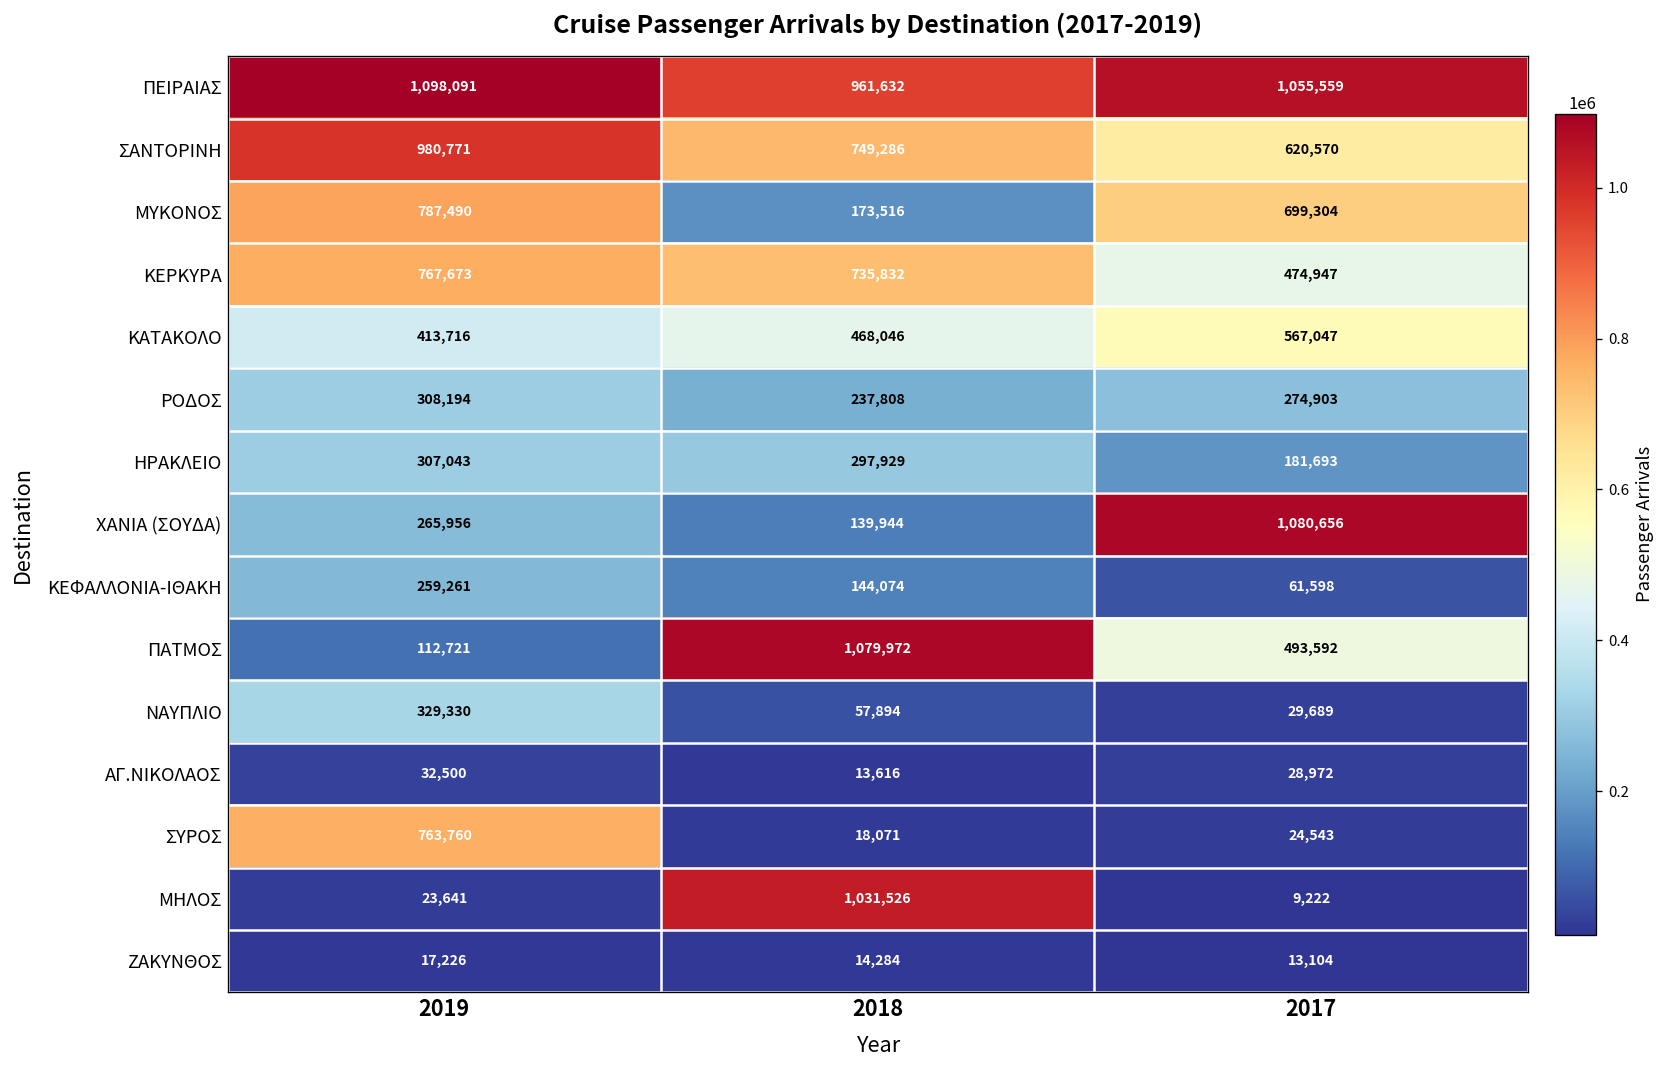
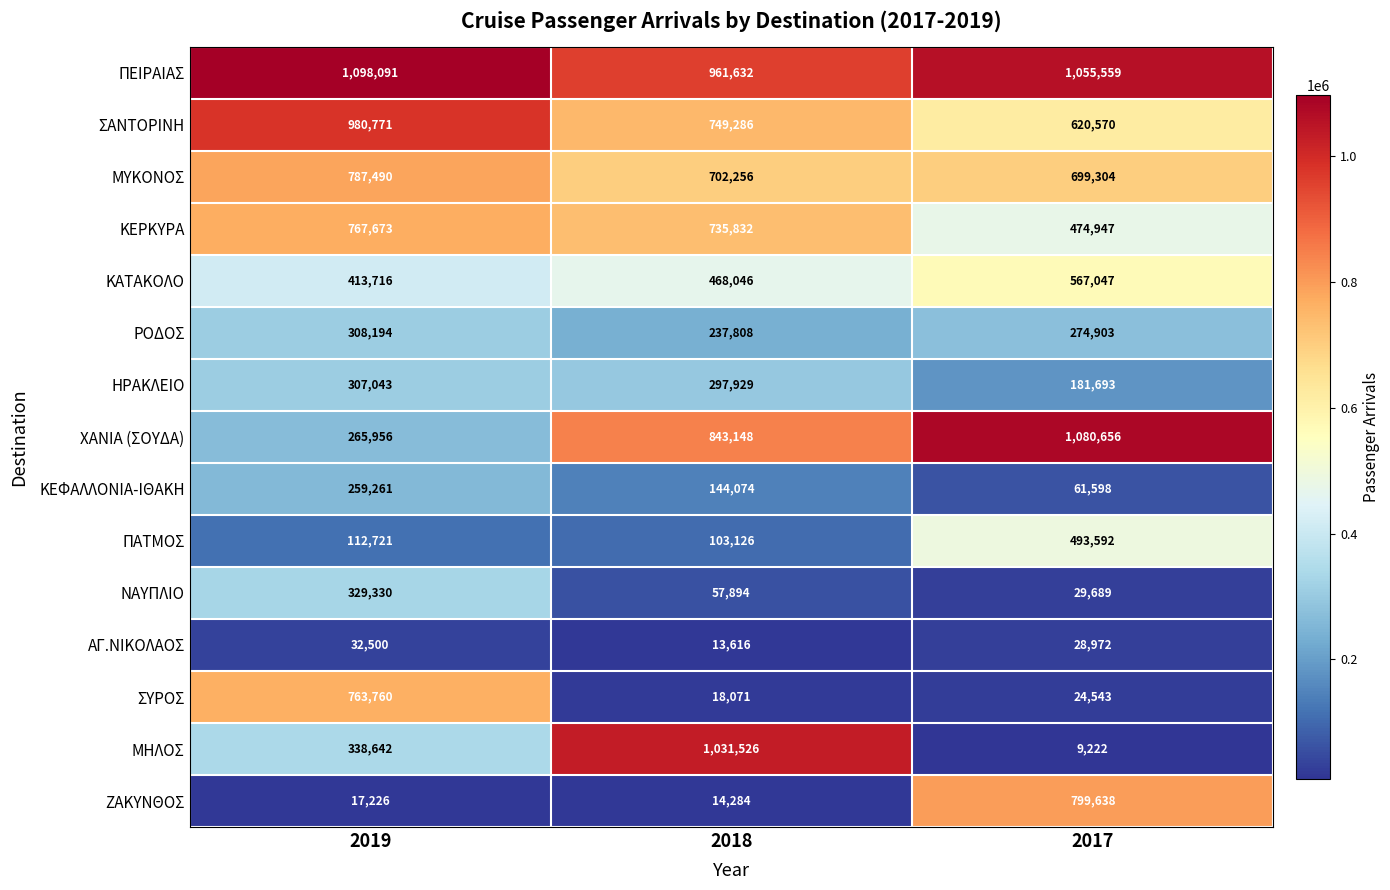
  {
    "ΠΕΙΡΑΙΑΣ": {
      "2019": "1,098,091",
      "2018": "961,632",
      "2017": "1,055,559"
    },
    "ΣΑΝΤΟΡΙΝΗ": {
      "2019": "980,771",
      "2018": "749,286",
      "2017": "620,570"
    },
    "ΜΥΚΟΝΟΣ": {
      "2019": "787,490",
-     "2018": "173,516",
+     "2018": "702,256",
      "2017": "699,304"
    },
    "ΚΕΡΚΥΡΑ": {
      "2019": "767,673",
      "2018": "735,832",
      "2017": "474,947"
    },
    "ΚΑΤΑΚΟΛΟ": {
      "2019": "413,716",
      "2018": "468,046",
      "2017": "567,047"
    },
    "ΡΟΔΟΣ": {
      "2019": "308,194",
      "2018": "237,808",
      "2017": "274,903"
    },
    "ΗΡΑΚΛΕΙΟ": {
      "2019": "307,043",
      "2018": "297,929",
      "2017": "181,693"
    },
    "ΧΑΝΙΑ (ΣΟΥΔΑ)": {
      "2019": "265,956",
-     "2018": "139,944",
+     "2018": "843,148",
      "2017": "1,080,656"
    },
    "ΚΕΦΑΛΛΟΝΙΑ-ΙΘΑΚΗ": {
      "2019": "259,261",
      "2018": "144,074",
      "2017": "61,598"
    },
    "ΠΑΤΜΟΣ": {
      "2019": "112,721",
-     "2018": "1,079,972",
+     "2018": "103,126",
      "2017": "493,592"
    },
    "ΝΑΥΠΛΙΟ": {
      "2019": "329,330",
      "2018": "57,894",
      "2017": "29,689"
    },
    "ΑΓ.ΝΙΚΟΛΑΟΣ": {
      "2019": "32,500",
      "2018": "13,616",
      "2017": "28,972"
    },
    "ΣΥΡΟΣ": {
      "2019": "763,760",
      "2018": "18,071",
      "2017": "24,543"
    },
    "ΜΗΛΟΣ": {
-     "2019": "23,641",
+     "2019": "338,642",
      "2018": "1,031,526",
      "2017": "9,222"
    },
    "ΖΑΚΥΝΘΟΣ": {
      "2019": "17,226",
      "2018": "14,284",
-     "2017": "13,104"
+     "2017": "799,638"
    }
  }
